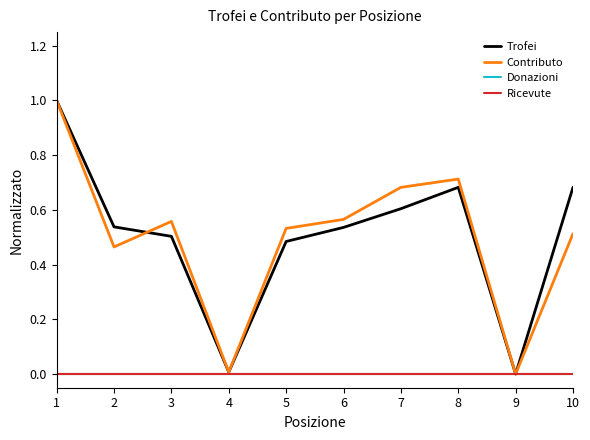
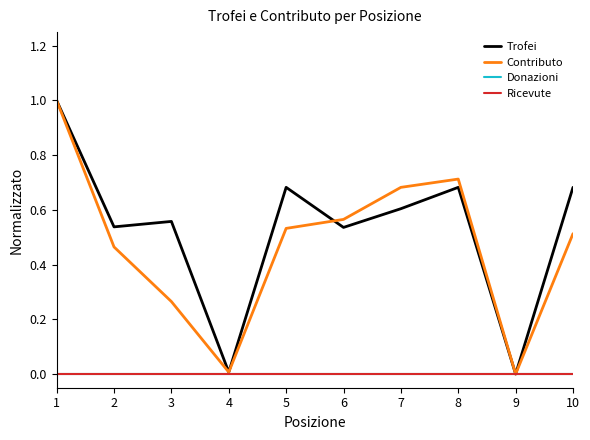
  {
    "Trofei": {
      "2": 0.54,
-     "3": 0.50,
-     "5": 0.48,
+     "3": 0.56,
+     "5": 0.68,
      "6": 0.54,
      "7": 0.60,
      "8": 0.68,
      "10": 0.68
    },
    "Contributo": {
      "2": 0.46,
-     "3": 0.56,
+     "3": 0.26,
      "5": 0.53,
      "6": 0.57,
      "7": 0.68,
      "8": 0.71,
      "10": 0.51
    },
    "Ricevute": {
      "1": 0.00,
      "2": 0.00,
      "3": 0.00,
      "5": 0.00,
      "6": 0.00,
      "7": 0.00,
      "8": 0.00,
      "10": 0.00
    }
  }
